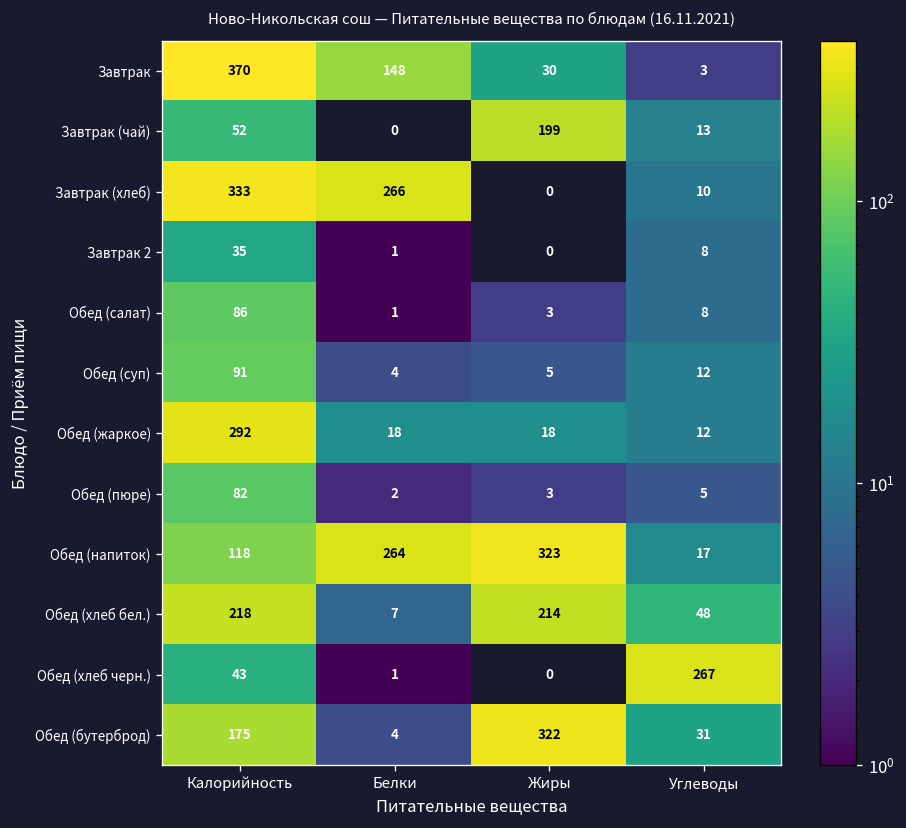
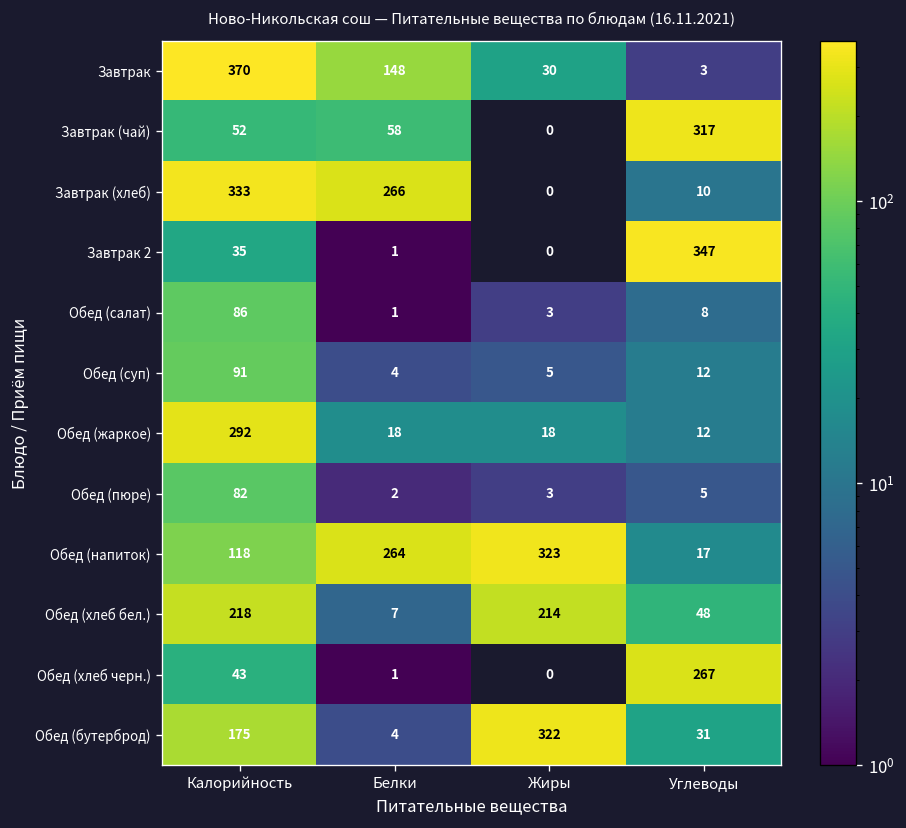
  {
    "Завтрак": {
      "Калорийность": 370,
      "Белки": 148,
      "Жиры": 30,
      "Углеводы": 3
    },
    "Завтрак (чай)": {
      "Калорийность": 52,
-     "Белки": 0,
-     "Жиры": 199,
-     "Углеводы": 13
+     "Белки": 58,
+     "Жиры": 0,
+     "Углеводы": 317
    },
    "Завтрак (хлеб)": {
      "Калорийность": 333,
      "Белки": 266,
      "Жиры": 0,
      "Углеводы": 10
    },
    "Завтрак 2": {
      "Калорийность": 35,
      "Белки": 1,
      "Жиры": 0,
-     "Углеводы": 8
+     "Углеводы": 347
    },
    "Обед (салат)": {
      "Калорийность": 86,
      "Белки": 1,
      "Жиры": 3,
      "Углеводы": 8
    },
    "Обед (суп)": {
      "Калорийность": 91,
      "Белки": 4,
      "Жиры": 5,
      "Углеводы": 12
    },
    "Обед (жаркое)": {
      "Калорийность": 292,
      "Белки": 18,
      "Жиры": 18,
      "Углеводы": 12
    },
    "Обед (пюре)": {
      "Калорийность": 82,
      "Белки": 2,
      "Жиры": 3,
      "Углеводы": 5
    },
    "Обед (напиток)": {
      "Калорийность": 118,
      "Белки": 264,
      "Жиры": 323,
      "Углеводы": 17
    },
    "Обед (хлеб бел.)": {
      "Калорийность": 218,
      "Белки": 7,
      "Жиры": 214,
      "Углеводы": 48
    },
    "Обед (хлеб черн.)": {
      "Калорийность": 43,
      "Белки": 1,
      "Жиры": 0,
      "Углеводы": 267
    },
    "Обед (бутерброд)": {
      "Калорийность": 175,
      "Белки": 4,
      "Жиры": 322,
      "Углеводы": 31
    }
  }
